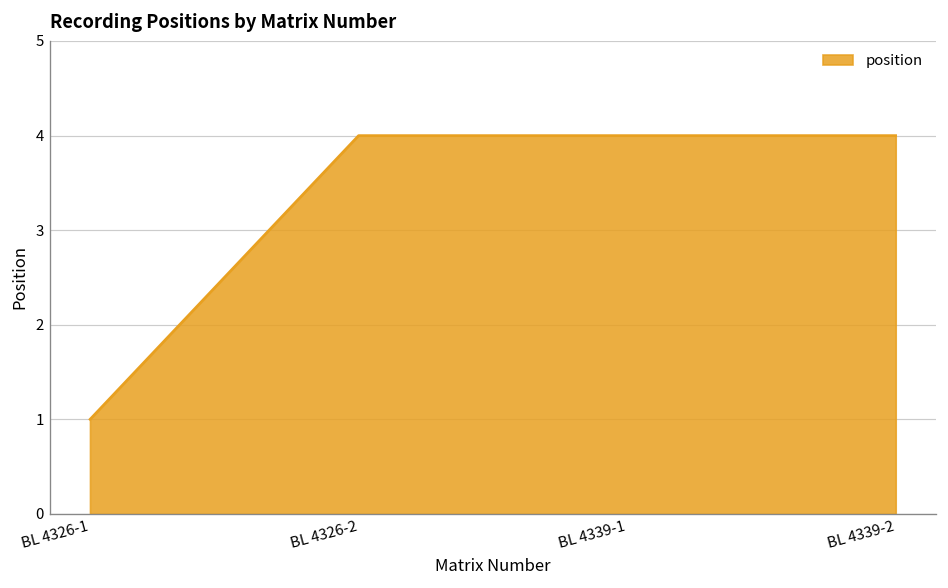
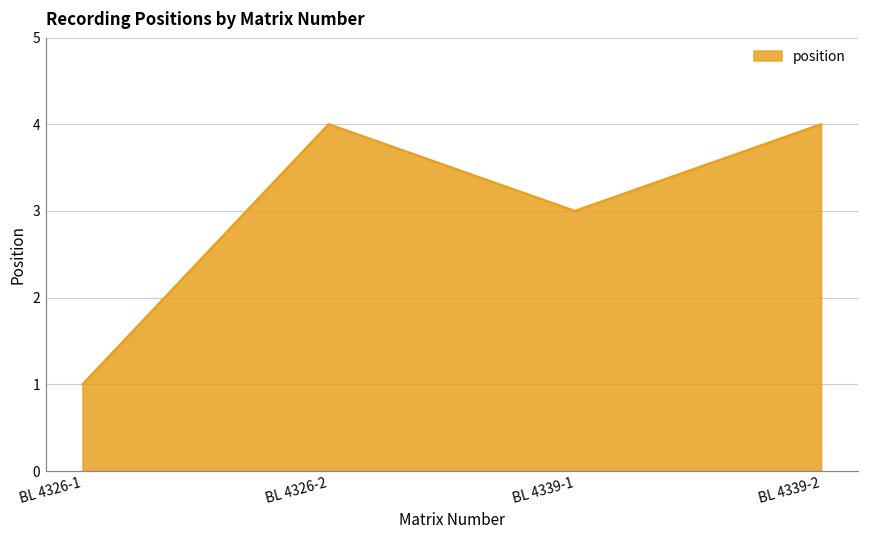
  {
    "BL 4326-1": 1,
    "BL 4326-2": 4,
-   "BL 4339-1": 4,
+   "BL 4339-1": 3,
    "BL 4339-2": 4
  }
